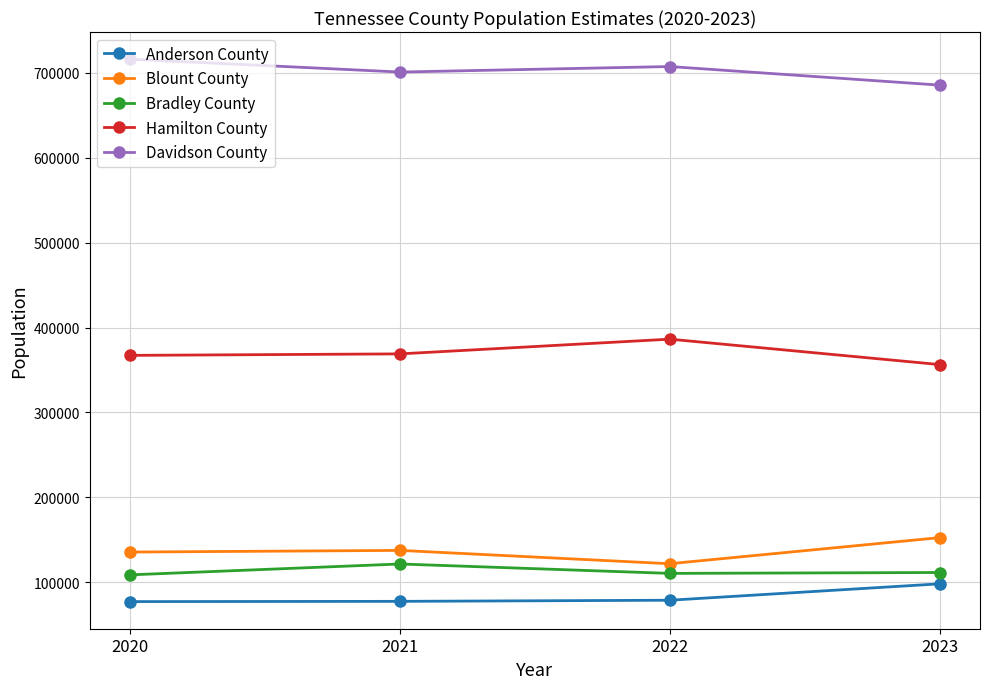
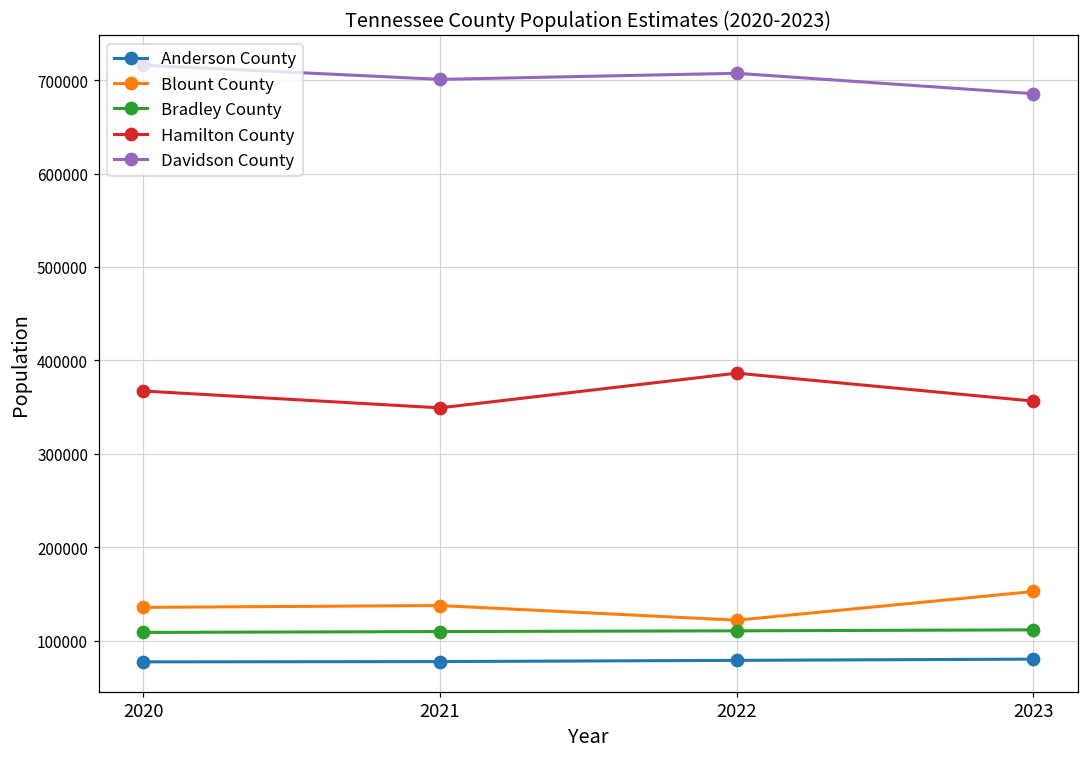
  {
    "Anderson County": {
      "2020": 80000,
      "2021": 80000,
      "2022": 80000,
-     "2023": 100000
+     "2023": 80000
    },
    "Blount County": {
      "2020": 140000,
      "2021": 140000,
      "2022": 120000,
      "2023": 150000
    },
    "Bradley County": {
      "2020": 110000,
-     "2021": 120000,
+     "2021": 110000,
      "2022": 110000,
      "2023": 110000
    },
    "Hamilton County": {
      "2020": 370000,
-     "2021": 370000,
+     "2021": 350000,
      "2022": 390000,
      "2023": 360000
    },
    "Davidson County": {
      "2021": 700000,
      "2022": 710000,
      "2023": 690000
    }
  }
